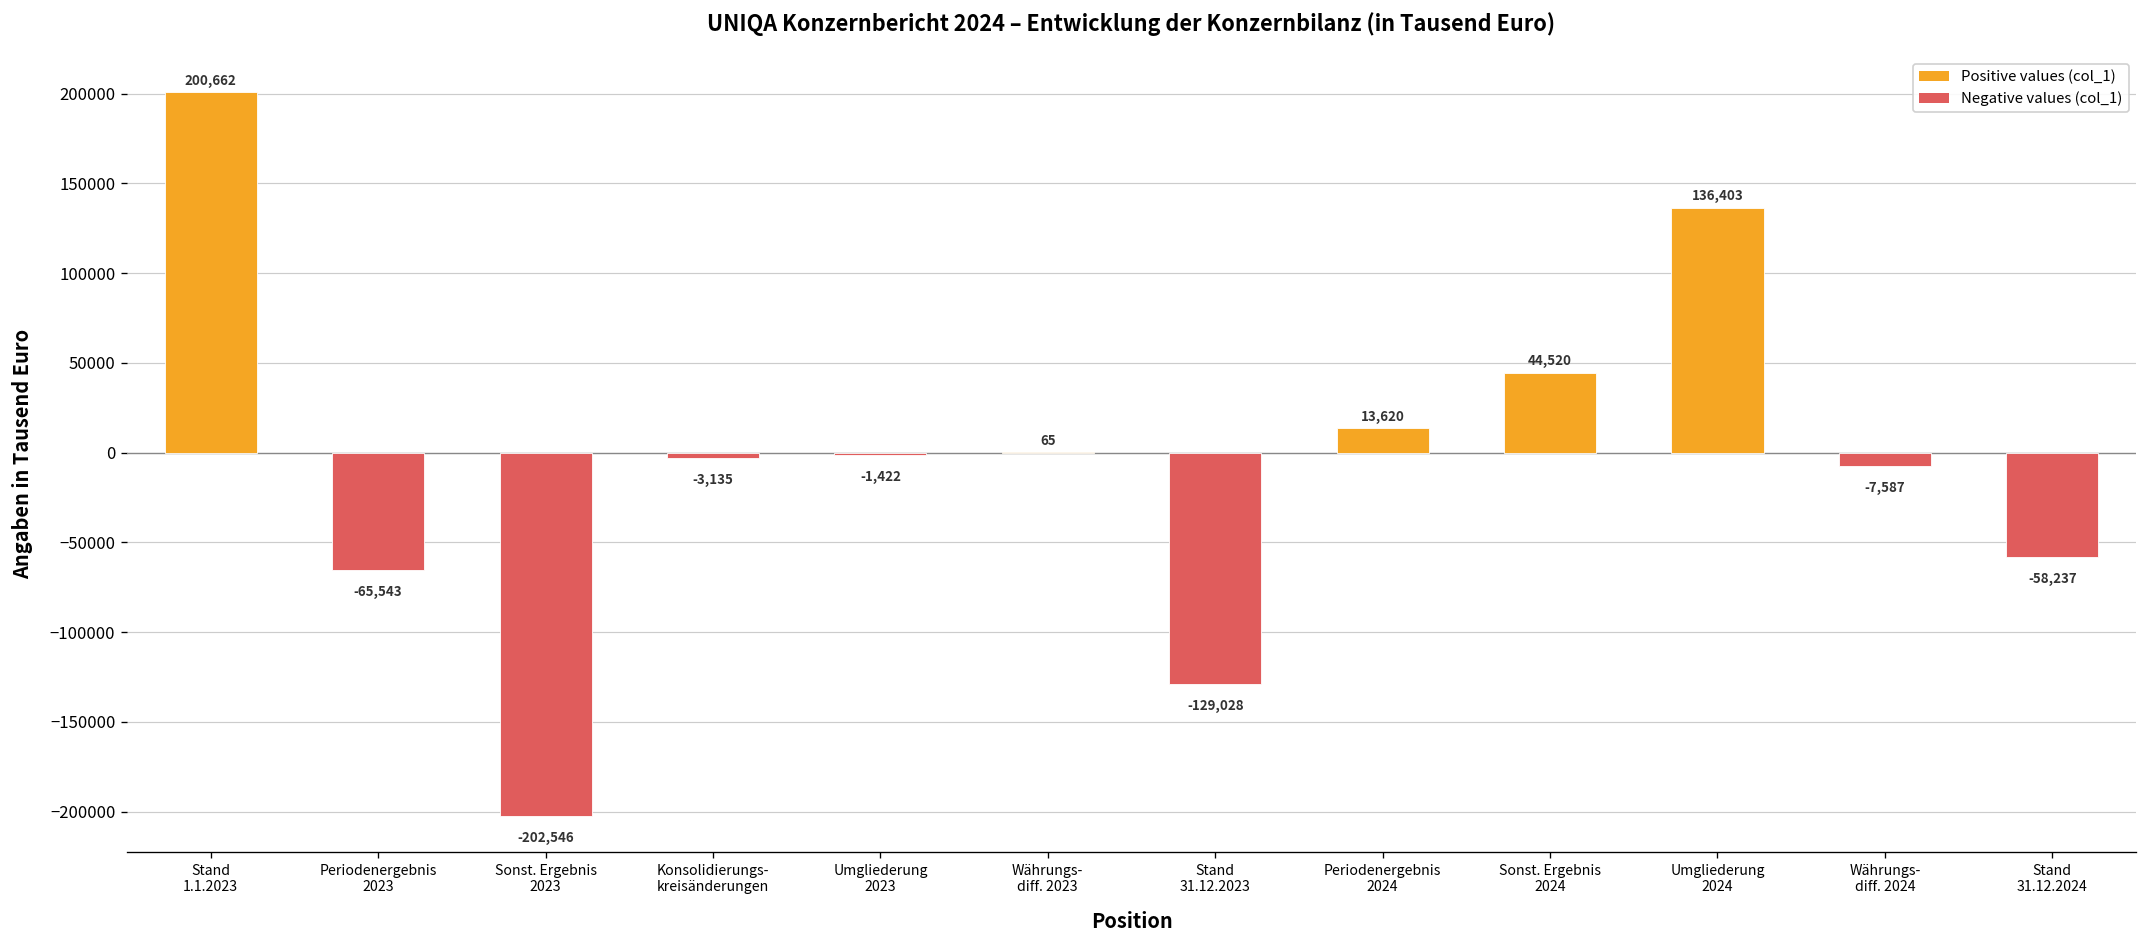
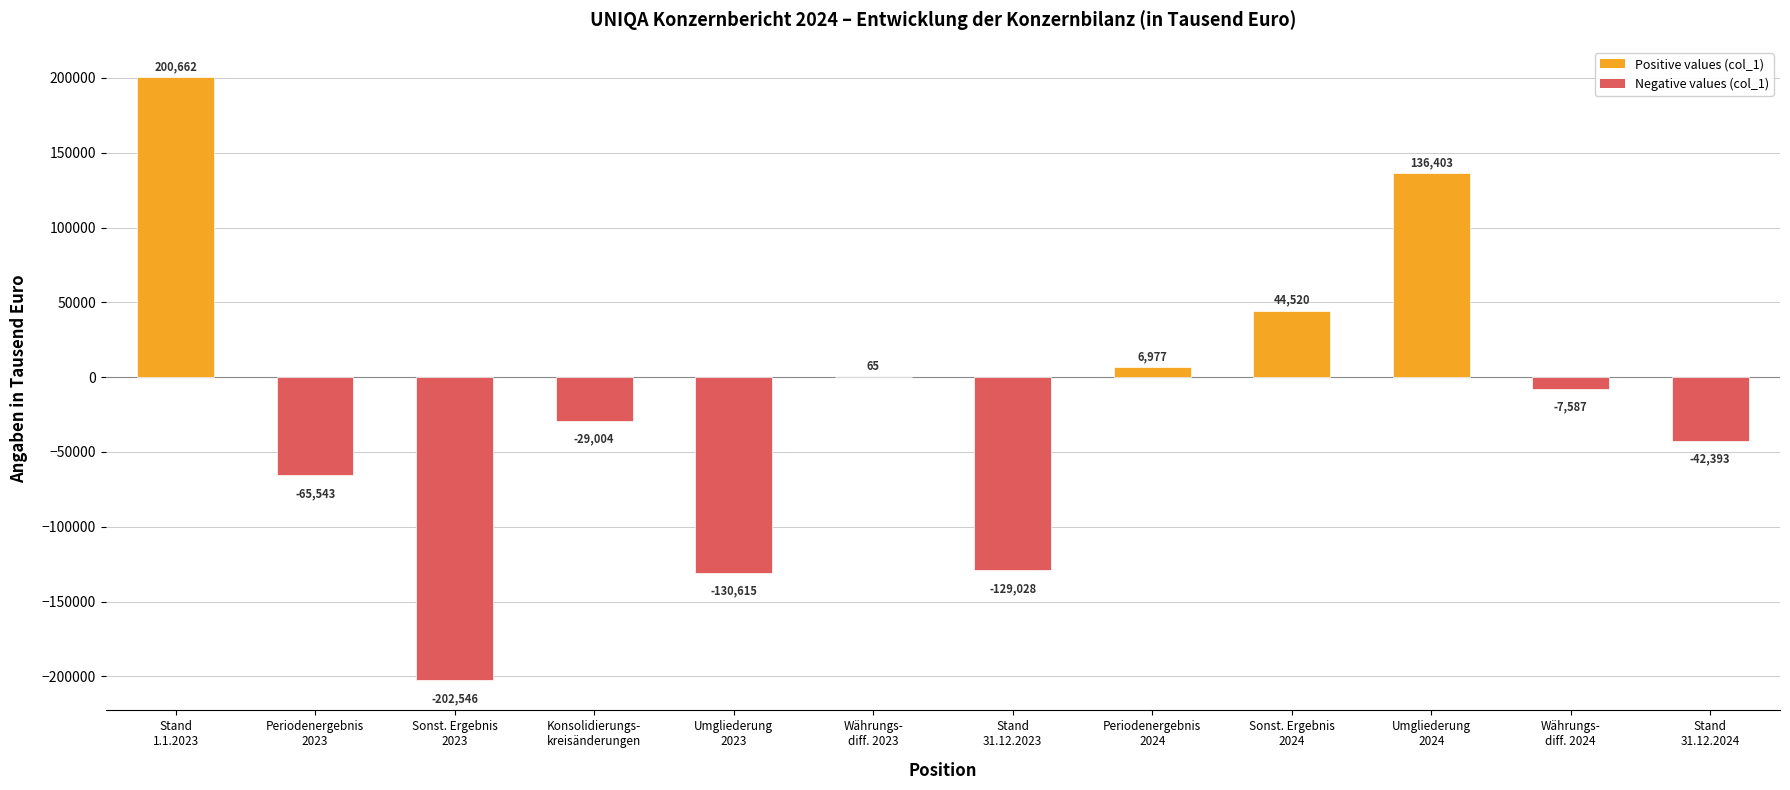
  {
    "Stand 1.1.2023": "200,662",
    "Periodenergebnis 2023": "-65,543",
    "Sonst. Ergebnis 2023": "-202,546",
-   "Konsolidierungs- kreisänderungen": "-3,135",
-   "Umgliederung 2023": "-1,422",
+   "Konsolidierungs- kreisänderungen": "-29,004",
+   "Umgliederung 2023": "-130,615",
    "Währungs- diff. 2023": "65",
    "Stand 31.12.2023": "-129,028",
-   "Periodenergebnis 2024": "13,620",
+   "Periodenergebnis 2024": "6,977",
    "Sonst. Ergebnis 2024": "44,520",
    "Umgliederung 2024": "136,403",
    "Währungs- diff. 2024": "-7,587",
-   "Stand 31.12.2024": "-58,237"
+   "Stand 31.12.2024": "-42,393"
  }
